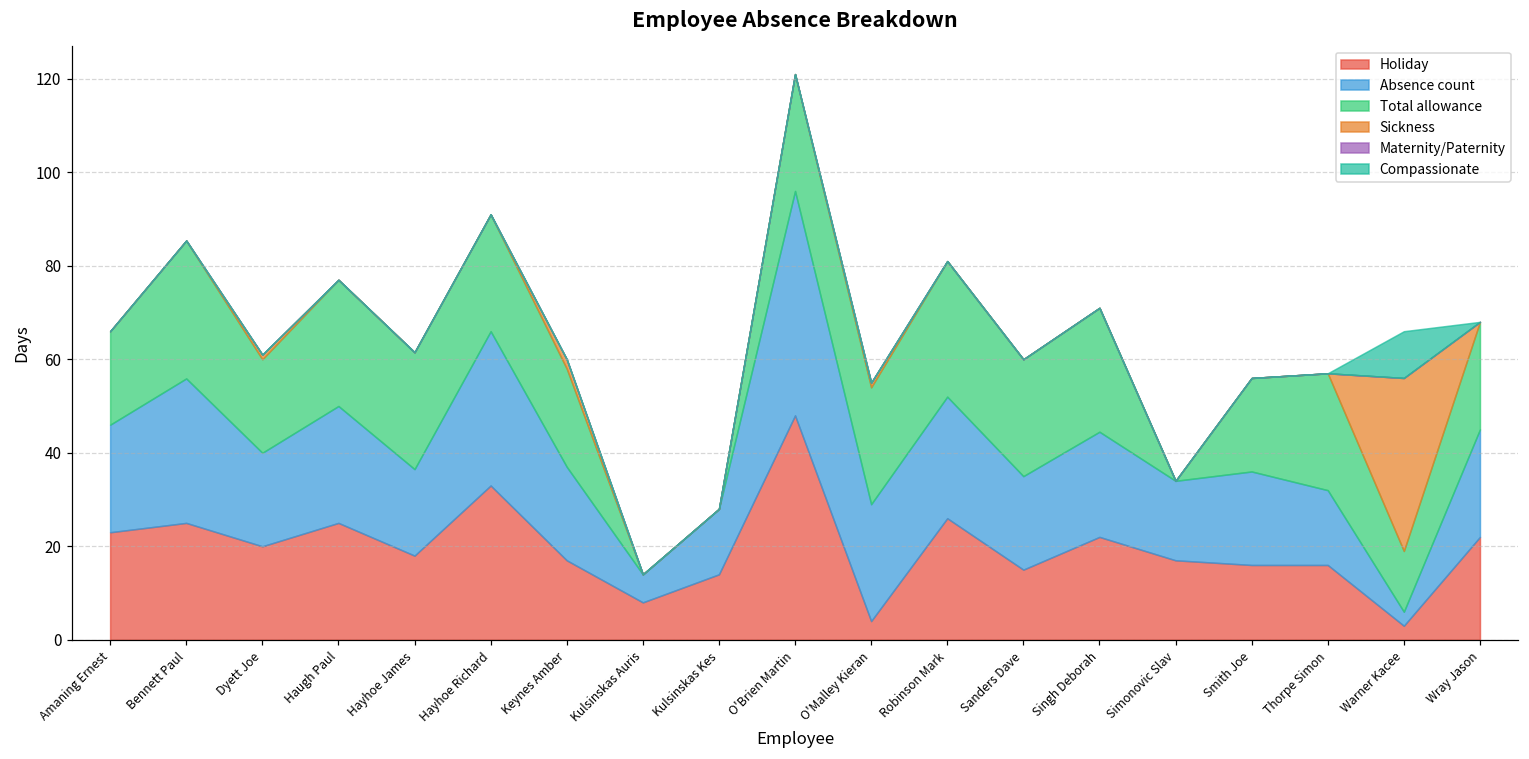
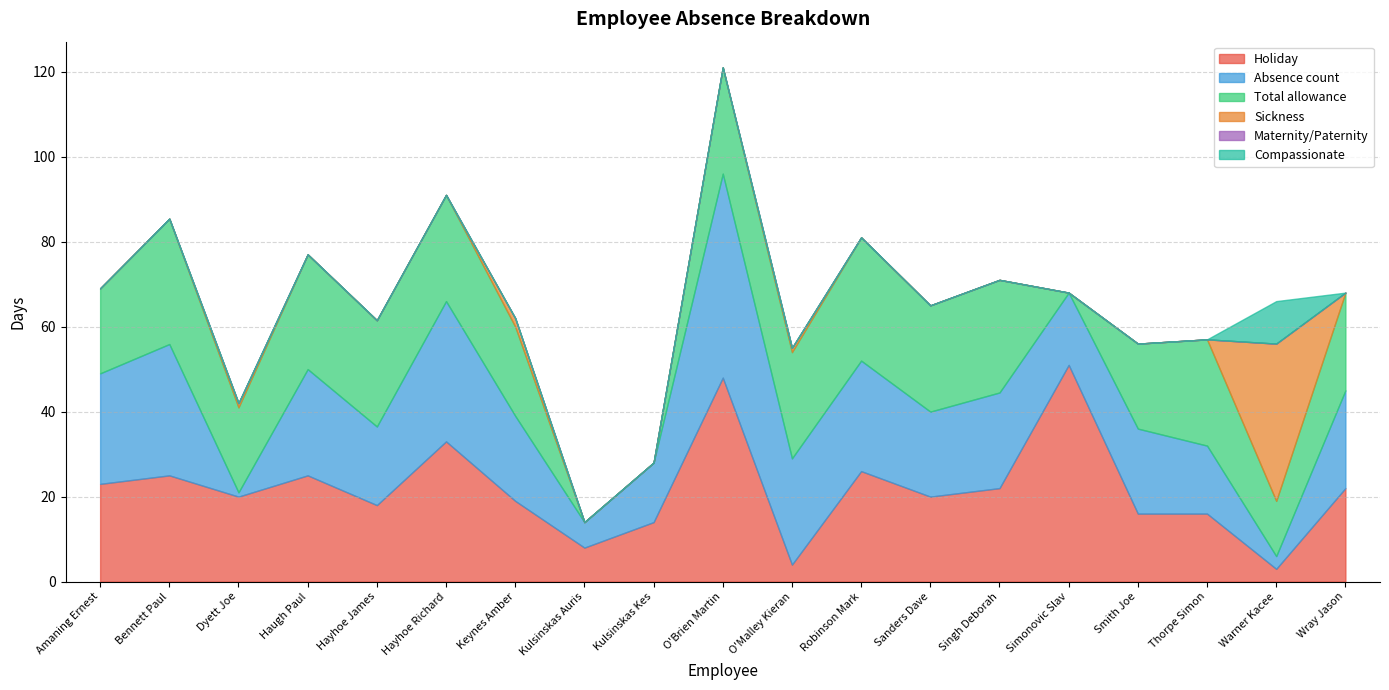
  {
    "Holiday": {
      "Amaning Ernest": 23,
      "Bennett Paul": 25,
      "Dyett Joe": 20,
      "Haugh Paul": 25,
      "Hayhoe James": 18,
      "Hayhoe Richard": 33,
-     "Keynes Amber": 17,
+     "Keynes Amber": 19,
      "Kulsinskas Auris": 8,
      "Kulsinskas Kes": 14,
      "O'Brien Martin": 48,
      "O'Malley Kieran": 4,
      "Robinson Mark": 26,
-     "Sanders Dave": 15,
+     "Sanders Dave": 20,
      "Singh Deborah": 22,
-     "Simonovic Slav": 17,
+     "Simonovic Slav": 51,
      "Smith Joe": 16,
      "Thorpe Simon": 16,
      "Warner Kacee": 3,
      "Wray Jason": 22
    },
    "Absence count": {
-     "Amaning Ernest": 23,
+     "Amaning Ernest": 26,
      "Bennett Paul": 31,
-     "Dyett Joe": 20,
+     "Dyett Joe": 1,
      "Haugh Paul": 25,
      "Hayhoe James": 19,
      "Hayhoe Richard": 33,
      "Keynes Amber": 20,
      "O'Brien Martin": 48,
      "O'Malley Kieran": 25,
      "Robinson Mark": 26,
      "Sanders Dave": 20,
      "Singh Deborah": 23,
      "Smith Joe": 20,
      "Thorpe Simon": 16,
      "Warner Kacee": 3,
      "Wray Jason": 23
    }
  }
